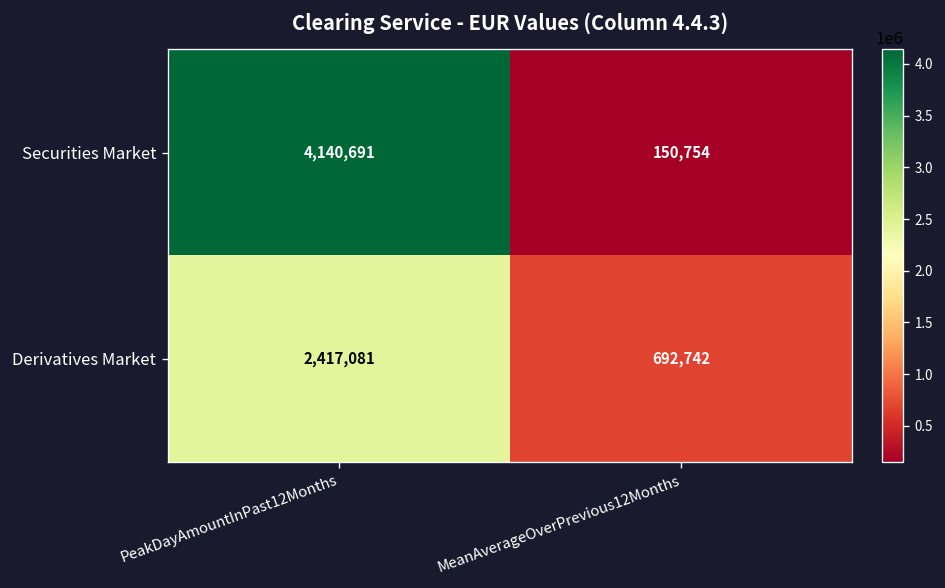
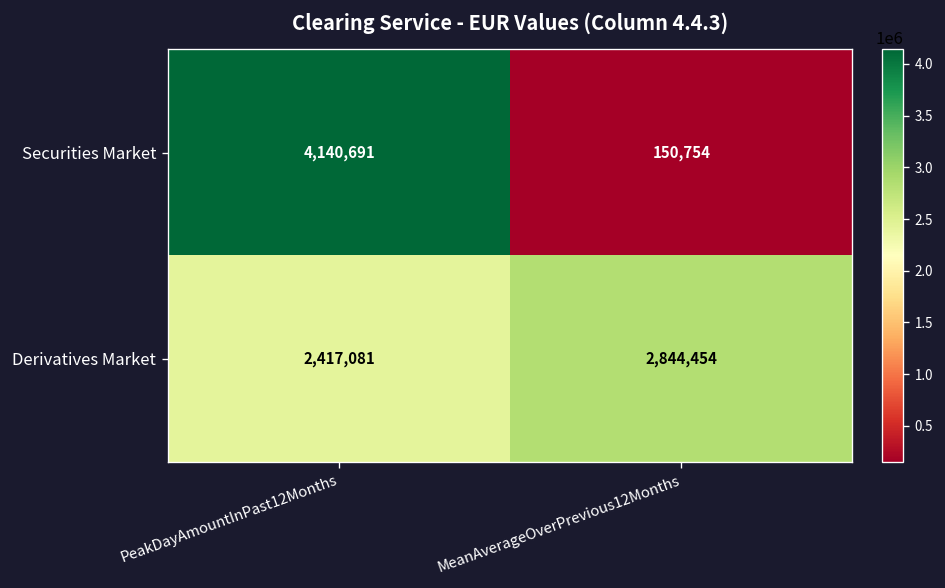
  {
    "Securities Market": {
      "PeakDayAmountInPast12Months": "4,140,691",
      "MeanAverageOverPrevious12Months": "150,754"
    },
    "Derivatives Market": {
      "PeakDayAmountInPast12Months": "2,417,081",
-     "MeanAverageOverPrevious12Months": "692,742"
+     "MeanAverageOverPrevious12Months": "2,844,454"
    }
  }
